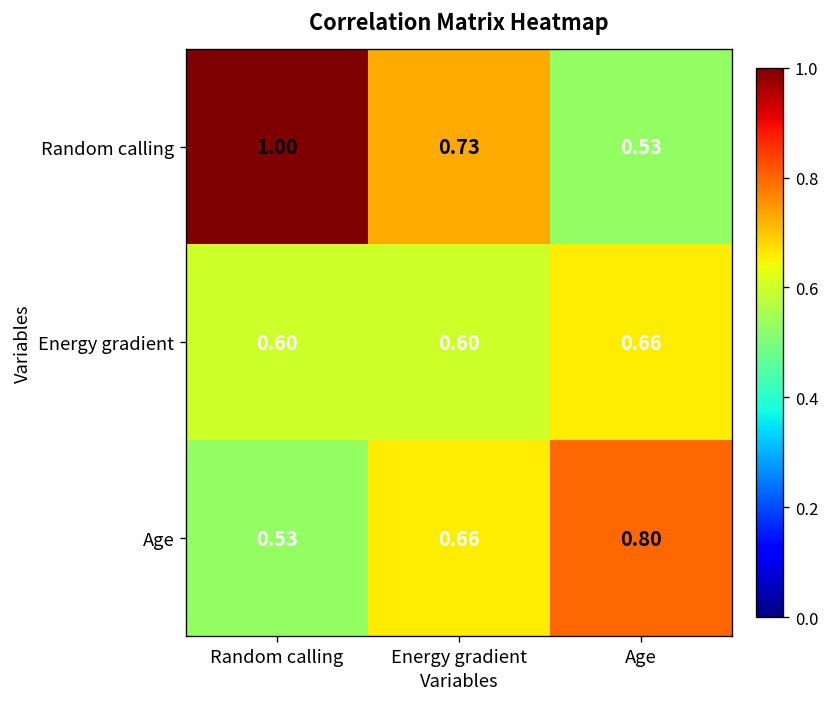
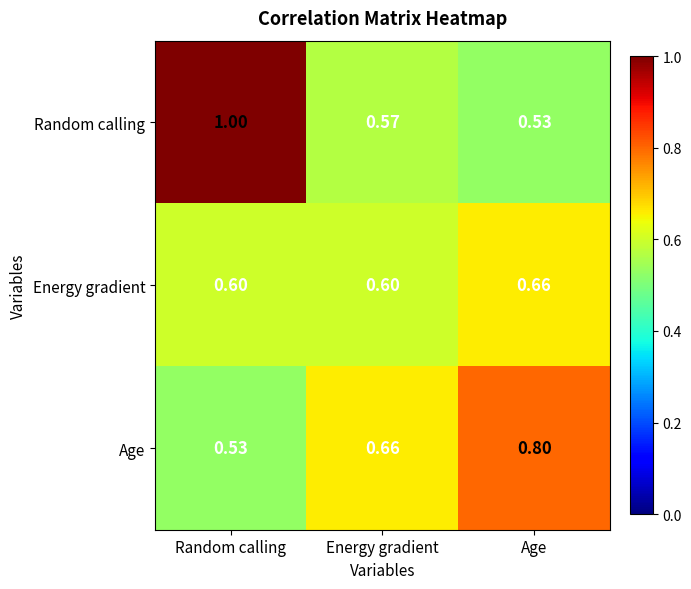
  {
    "Random calling": {
      "Random calling": 1.00,
-     "Energy gradient": 0.73,
+     "Energy gradient": 0.57,
      "Age": 0.53
    },
    "Energy gradient": {
      "Random calling": 0.60,
      "Energy gradient": 0.60,
      "Age": 0.66
    },
    "Age": {
      "Random calling": 0.53,
      "Energy gradient": 0.66,
      "Age": 0.80
    }
  }
